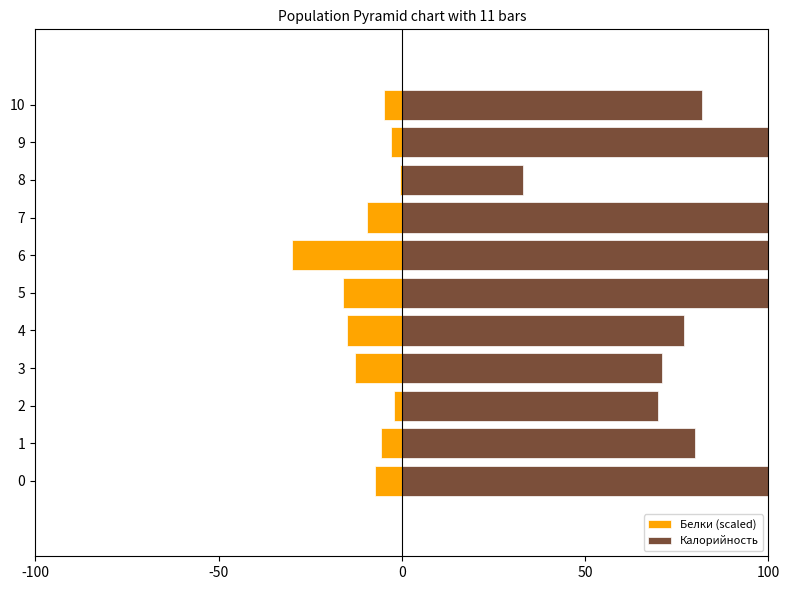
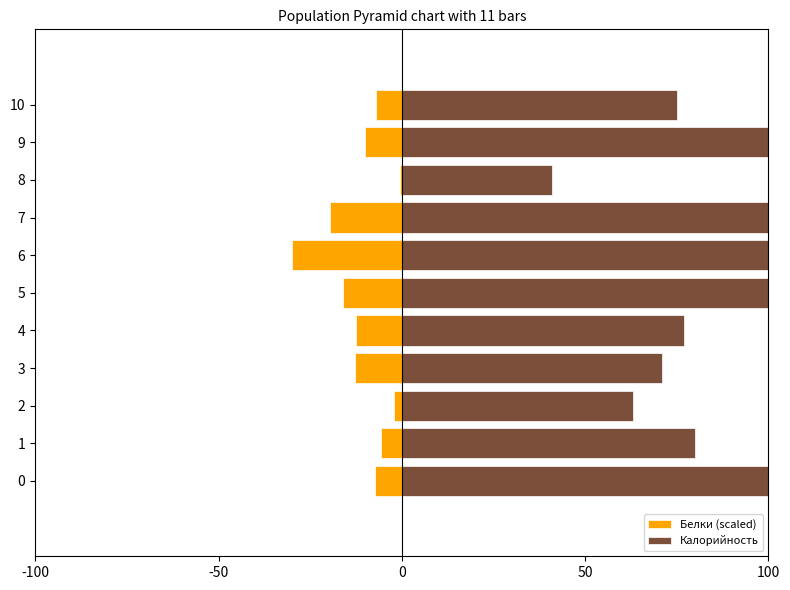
  {
    "Белки (scaled)": {
-     "10": -5,
-     "9": -3,
-     "7": -10,
+     "10": -7,
+     "9": -10,
+     "7": -20,
      "6": -30,
      "5": -16,
-     "4": -15,
+     "4": -13,
      "3": -13,
      "2": -2,
      "1": -6,
      "0": -7
    },
    "Калорийность": {
-     "10": 82,
-     "8": 33,
+     "10": 75,
+     "8": 41,
      "4": 77,
      "3": 71,
-     "2": 70,
+     "2": 63,
      "1": 80
    }
  }
